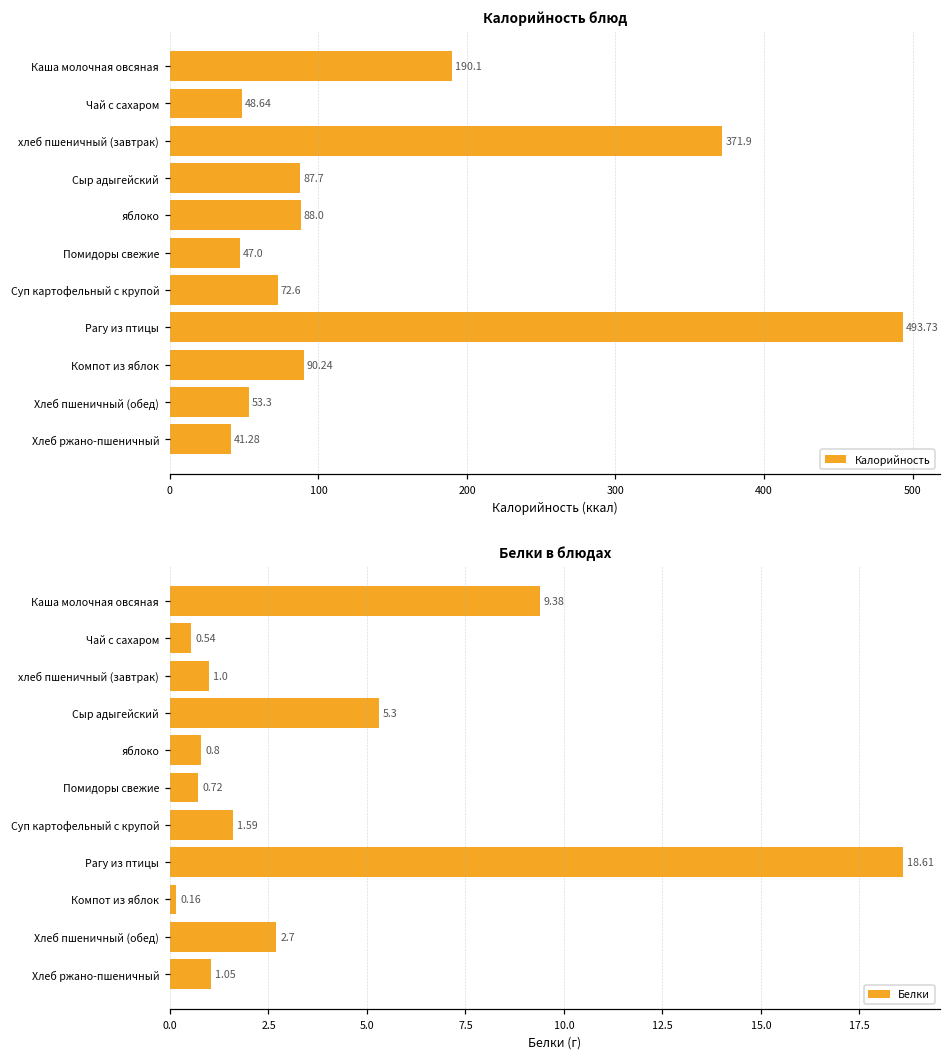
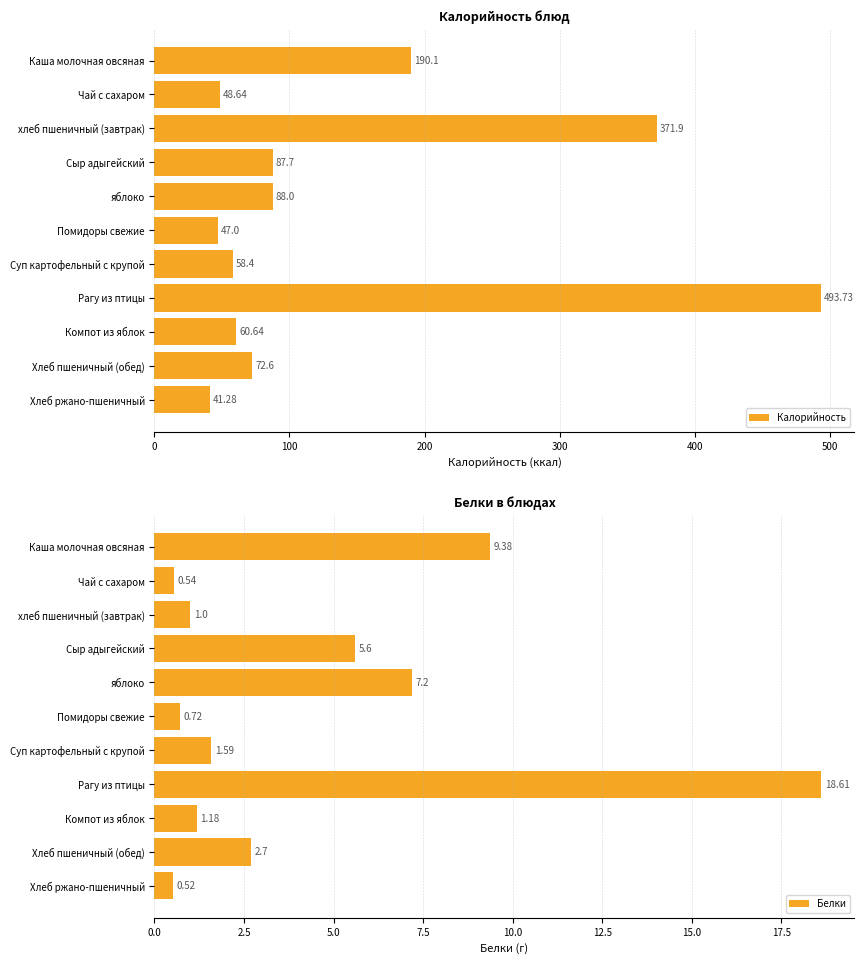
  {
    "Калорийность блюд": {
      "Каша молочная овсяная": 190.1,
      "Чай с сахаром": 48.64,
      "хлеб пшеничный (завтрак)": 371.9,
      "Сыр адыгейский": 87.7,
      "яблоко": 88.0,
      "Помидоры свежие": 47.0,
-     "Суп картофельный с крупой": 72.6,
+     "Суп картофельный с крупой": 58.4,
      "Рагу из птицы": 493.73,
-     "Компот из яблок": 90.24,
-     "Хлеб пшеничный (обед)": 53.3,
+     "Компот из яблок": 60.64,
+     "Хлеб пшеничный (обед)": 72.6,
      "Хлеб ржано-пшеничный": 41.28
    },
    "Белки в блюдах": {
      "Каша молочная овсяная": 9.38,
      "Чай с сахаром": 0.54,
      "хлеб пшеничный (завтрак)": 1.0,
-     "Сыр адыгейский": 5.3,
-     "яблоко": 0.8,
+     "Сыр адыгейский": 5.6,
+     "яблоко": 7.2,
      "Помидоры свежие": 0.72,
      "Суп картофельный с крупой": 1.59,
      "Рагу из птицы": 18.61,
-     "Компот из яблок": 0.16,
+     "Компот из яблок": 1.18,
      "Хлеб пшеничный (обед)": 2.7,
-     "Хлеб ржано-пшеничный": 1.05
+     "Хлеб ржано-пшеничный": 0.52
    }
  }
